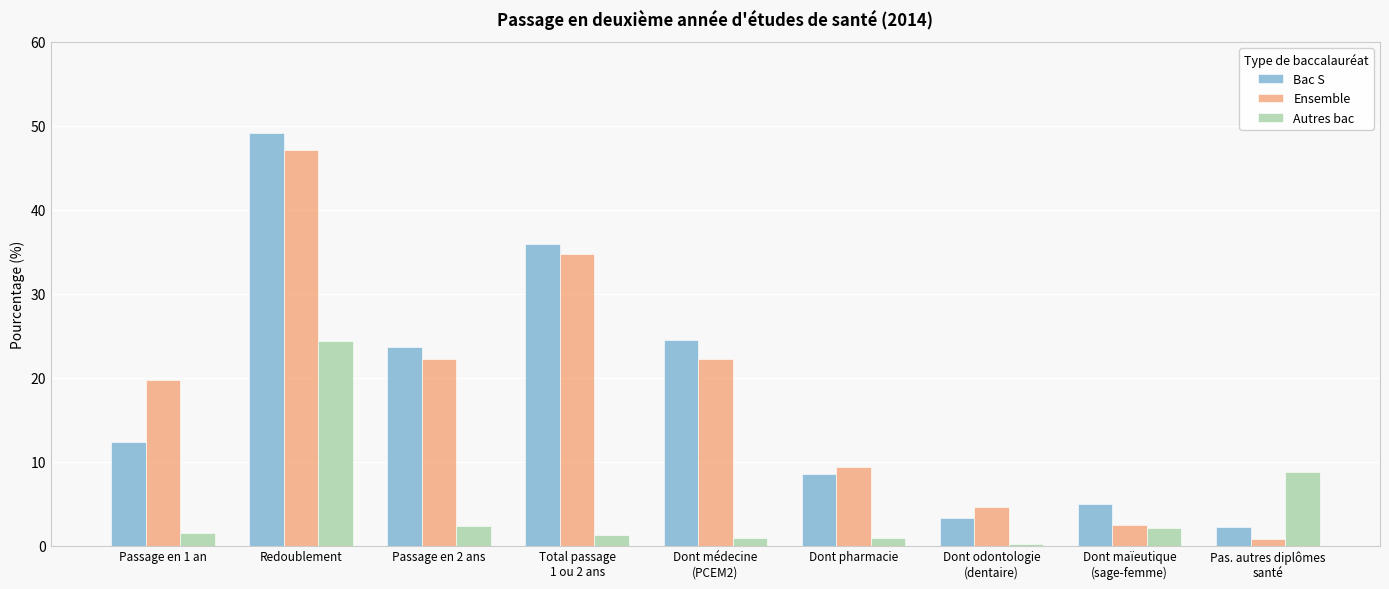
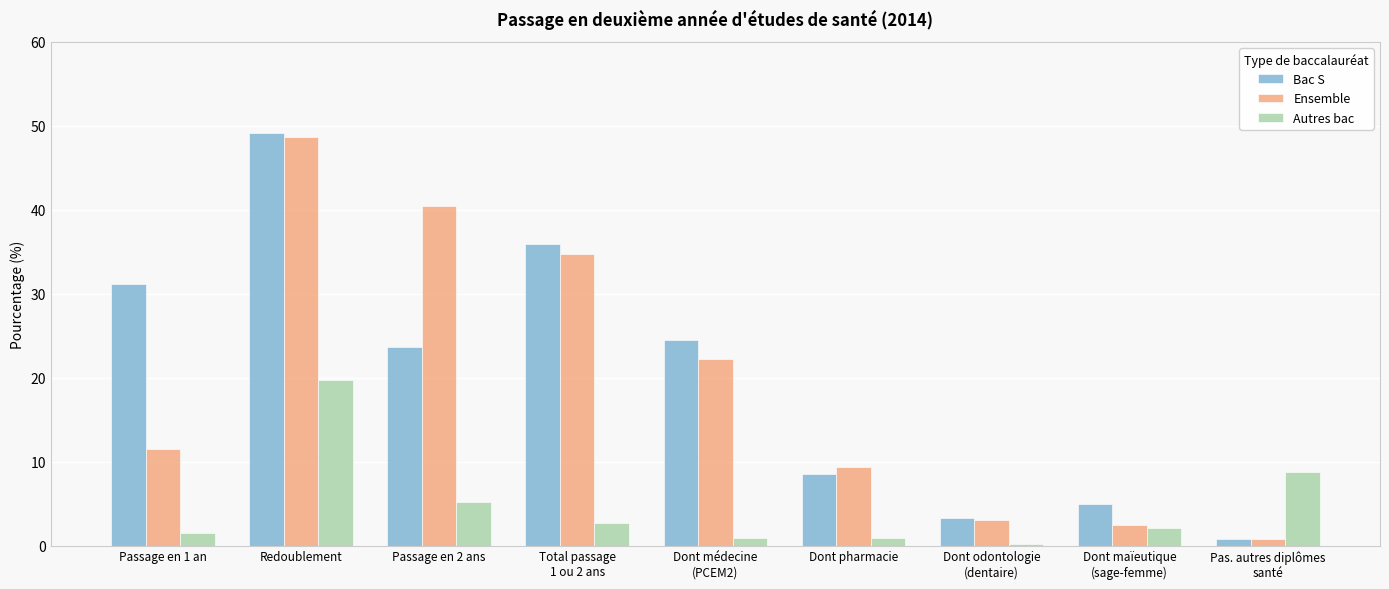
  {
    "Bac S": {
-     "Passage en 1 an": 12,
+     "Passage en 1 an": 31,
      "Redoublement": 49,
      "Passage en 2 ans": 24,
      "Total passage 1 ou 2 ans": 36,
      "Dont médecine (PCEM2)": 25,
      "Dont pharmacie": 9,
      "Dont odontologie (dentaire)": 3,
      "Dont maïeutique (sage-femme)": 5,
-     "Pas. autres diplômes santé": 2
+     "Pas. autres diplômes santé": 1
    },
    "Ensemble": {
-     "Passage en 1 an": 20,
-     "Redoublement": 47,
-     "Passage en 2 ans": 22,
+     "Passage en 1 an": 12,
+     "Redoublement": 49,
+     "Passage en 2 ans": 40,
      "Total passage 1 ou 2 ans": 35,
      "Dont médecine (PCEM2)": 22,
      "Dont pharmacie": 9,
-     "Dont odontologie (dentaire)": 5,
+     "Dont odontologie (dentaire)": 3,
      "Dont maïeutique (sage-femme)": 3,
      "Pas. autres diplômes santé": 1
    },
    "Autres bac": {
      "Passage en 1 an": 2,
-     "Redoublement": 24,
-     "Passage en 2 ans": 2,
-     "Total passage 1 ou 2 ans": 1,
+     "Redoublement": 20,
+     "Passage en 2 ans": 5,
+     "Total passage 1 ou 2 ans": 3,
      "Dont médecine (PCEM2)": 1,
      "Dont pharmacie": 1,
      "Dont maïeutique (sage-femme)": 2,
      "Pas. autres diplômes santé": 9
    }
  }
